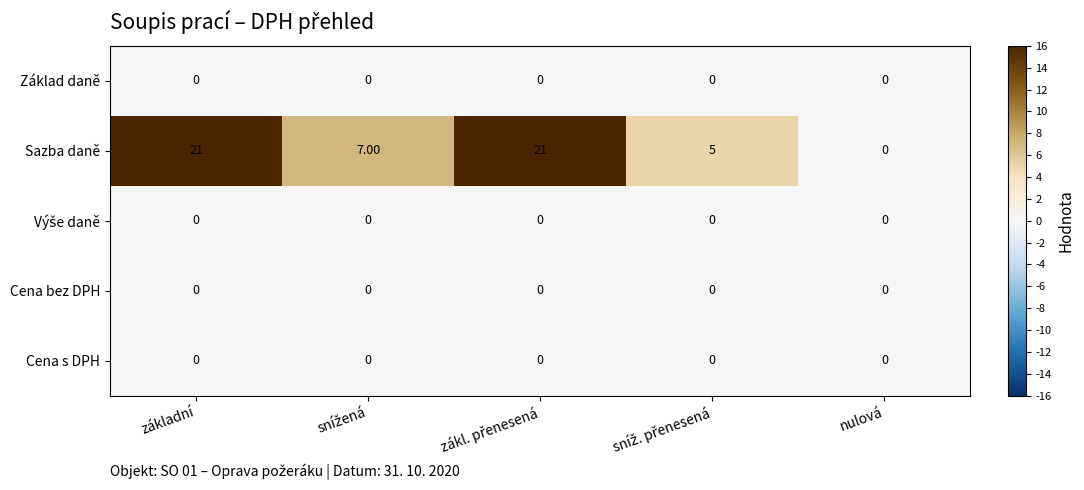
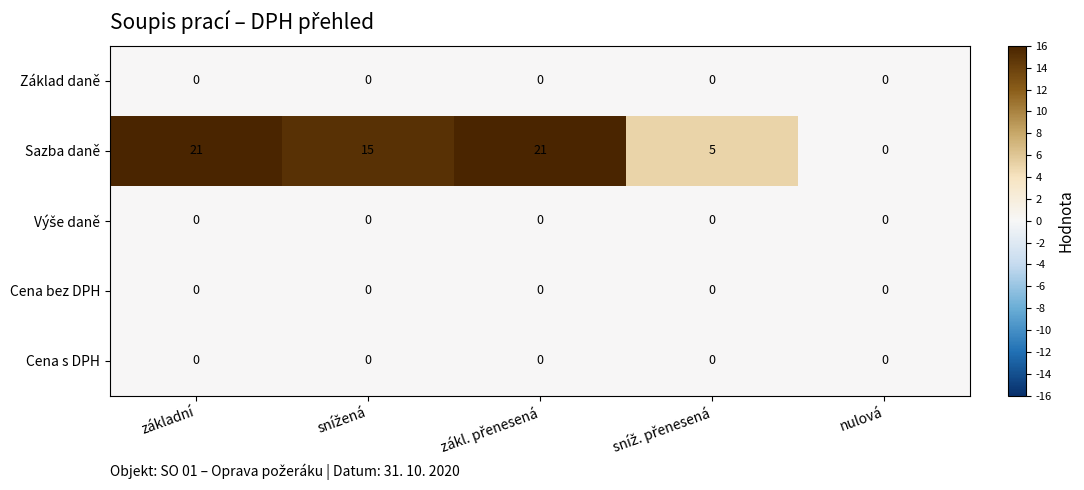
  {
    "Základ daně": {
      "základní": 0,
      "snížená": 0,
      "zákl. přenesená": 0,
      "sníž. přenesená": 0,
      "nulová": 0
    },
    "Sazba daně": {
      "základní": 21,
-     "snížená": 7.00,
+     "snížená": 15,
      "zákl. přenesená": 21,
      "sníž. přenesená": 5,
      "nulová": 0
    },
    "Výše daně": {
      "základní": 0,
      "snížená": 0,
      "zákl. přenesená": 0,
      "sníž. přenesená": 0,
      "nulová": 0
    },
    "Cena bez DPH": {
      "základní": 0,
      "snížená": 0,
      "zákl. přenesená": 0,
      "sníž. přenesená": 0,
      "nulová": 0
    },
    "Cena s DPH": {
      "základní": 0,
      "snížená": 0,
      "zákl. přenesená": 0,
      "sníž. přenesená": 0,
      "nulová": 0
    }
  }
